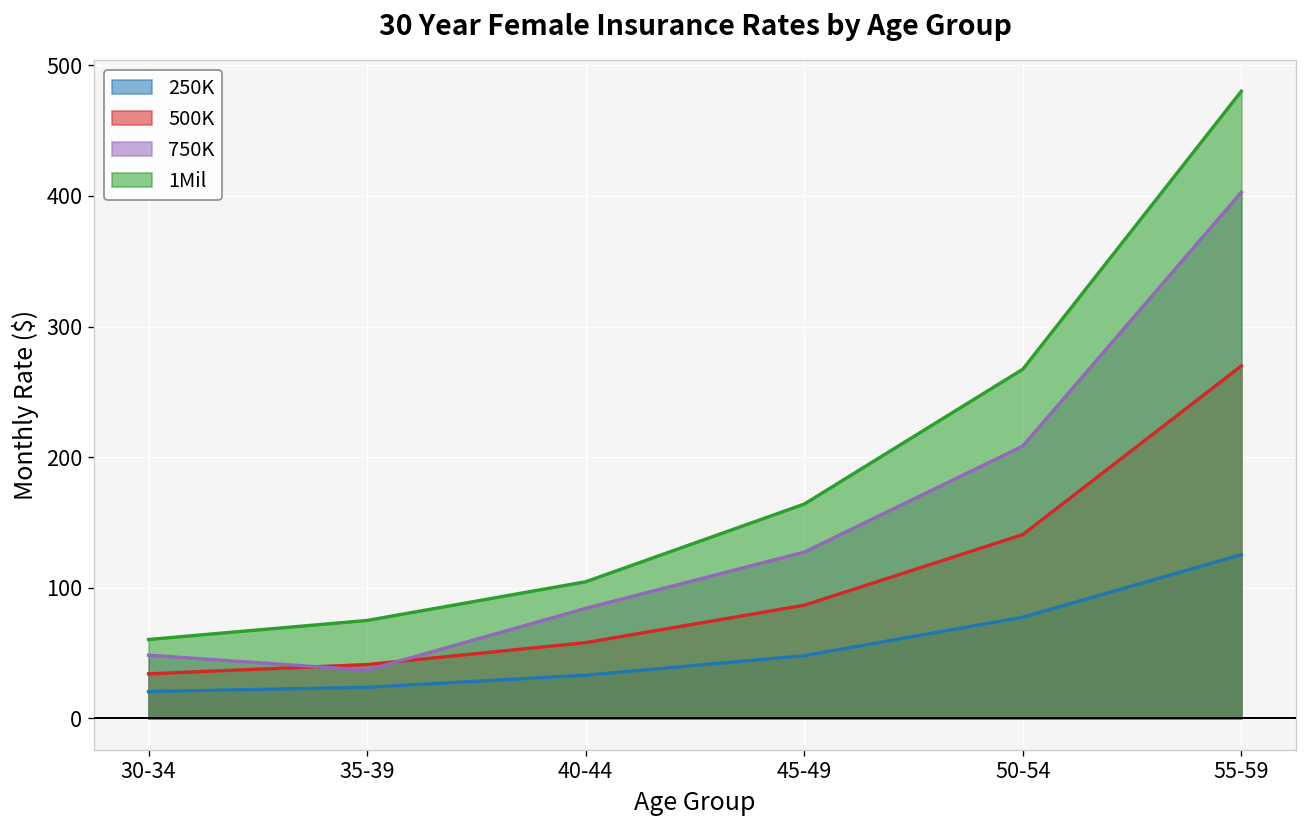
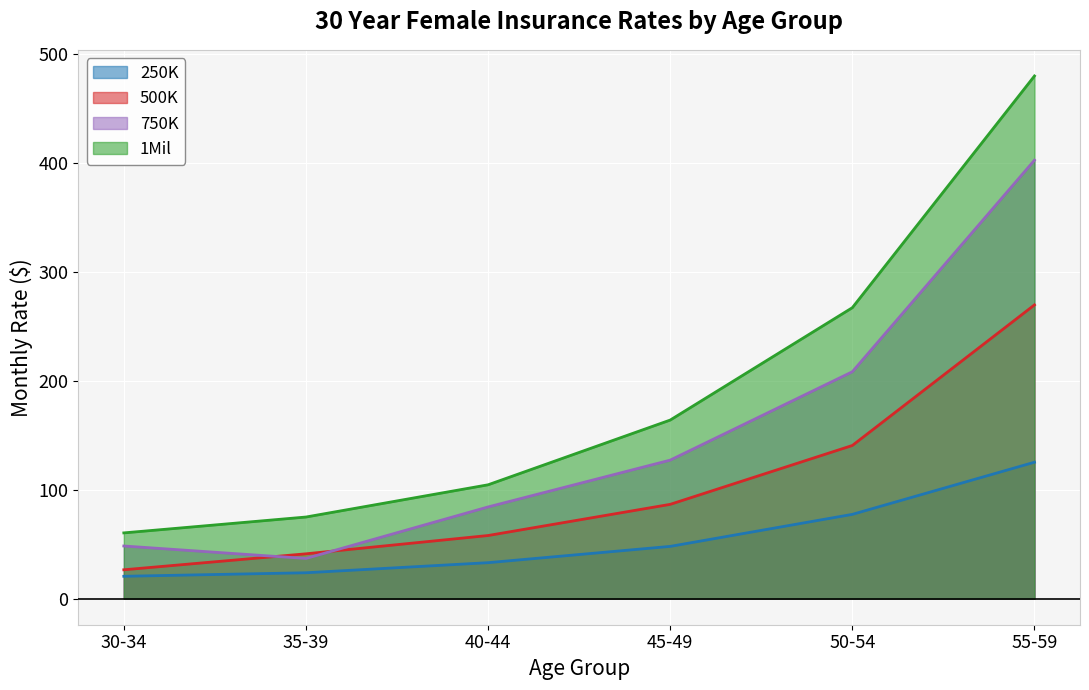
  {
    "250K": {
      "30-34": 21,
      "35-39": 24,
      "40-44": 33,
      "45-49": 48,
      "50-54": 77,
      "55-59": 125
    },
    "500K": {
-     "30-34": 34,
+     "30-34": 26,
      "35-39": 41,
      "40-44": 58,
      "45-49": 87,
      "50-54": 141,
      "55-59": 270
    },
    "750K": {
      "30-34": 48,
      "35-39": 37,
      "40-44": 84,
      "45-49": 127,
      "50-54": 208,
      "55-59": 403
    },
    "1Mil": {
      "30-34": 60,
      "35-39": 75,
      "40-44": 105,
      "45-49": 164,
      "50-54": 267,
      "55-59": 480
    }
  }
